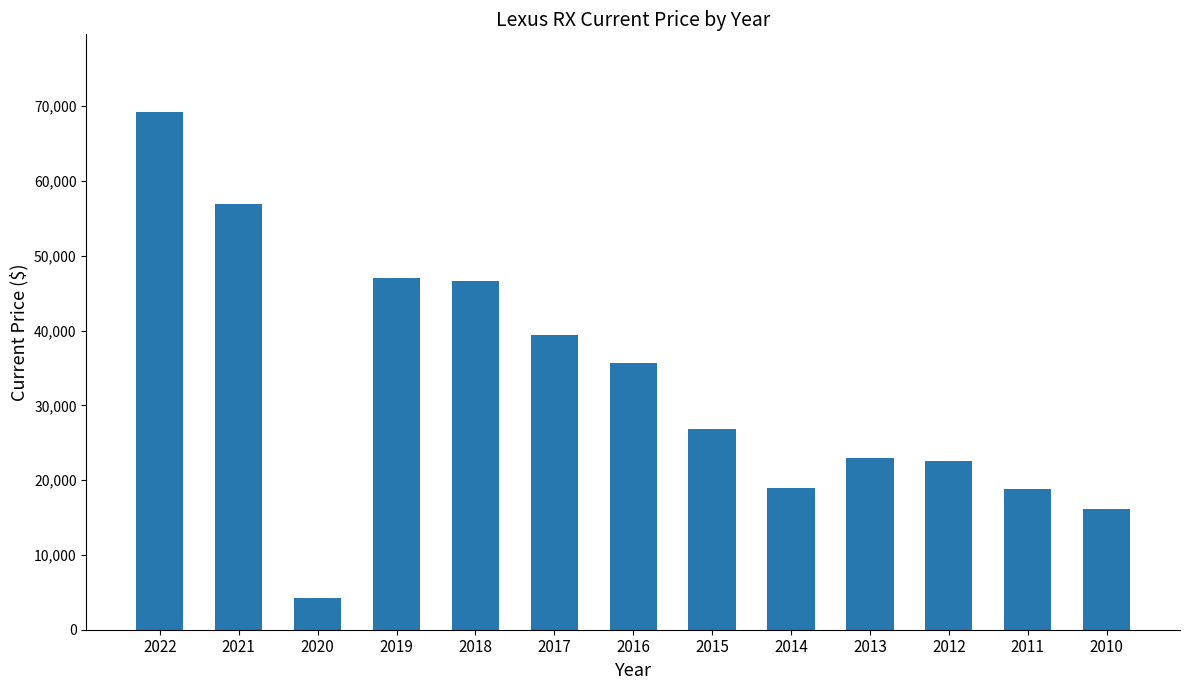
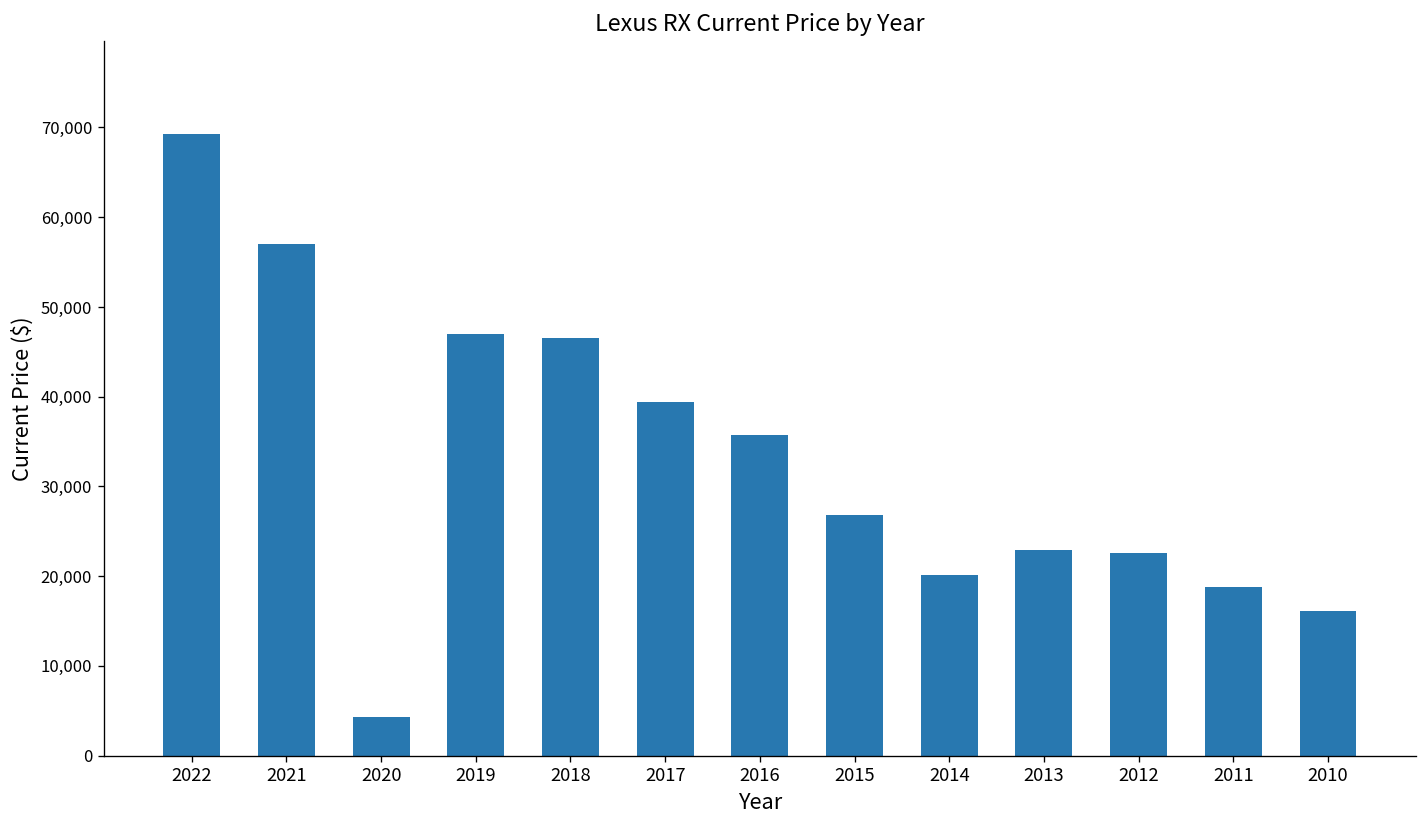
  {
    "2022": "69,000",
    "2021": "57,000",
    "2020": "4,000",
    "2019": "47,000",
    "2018": "47,000",
    "2017": "39,000",
    "2016": "36,000",
    "2015": "27,000",
-   "2014": "19,000",
+   "2014": "20,000",
    "2013": "23,000",
    "2012": "23,000",
    "2011": "19,000",
    "2010": "16,000"
  }
